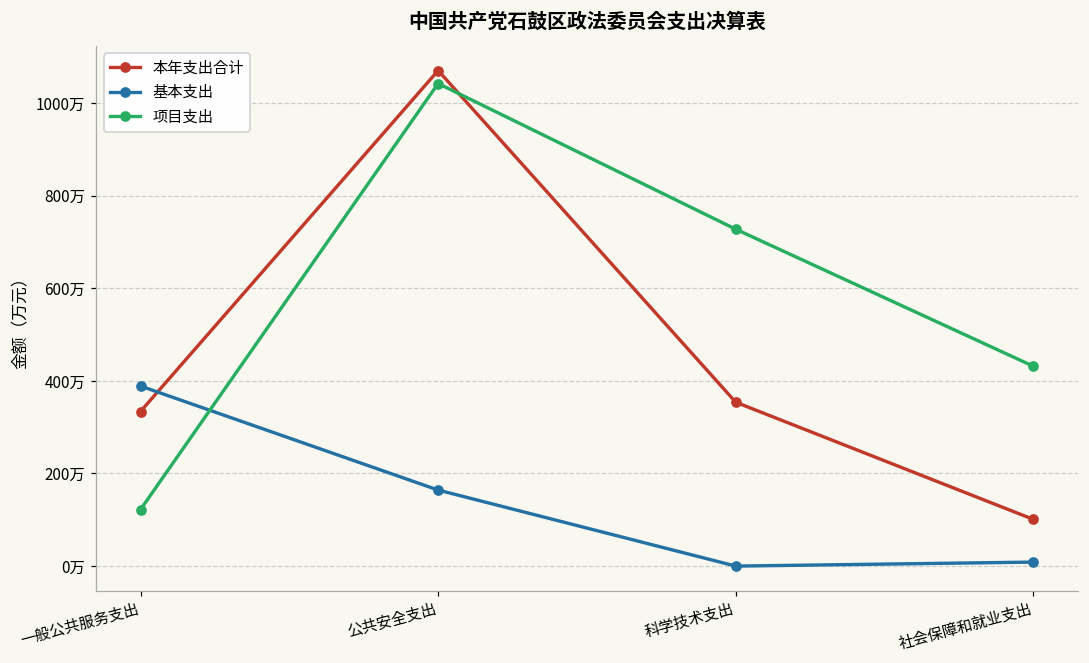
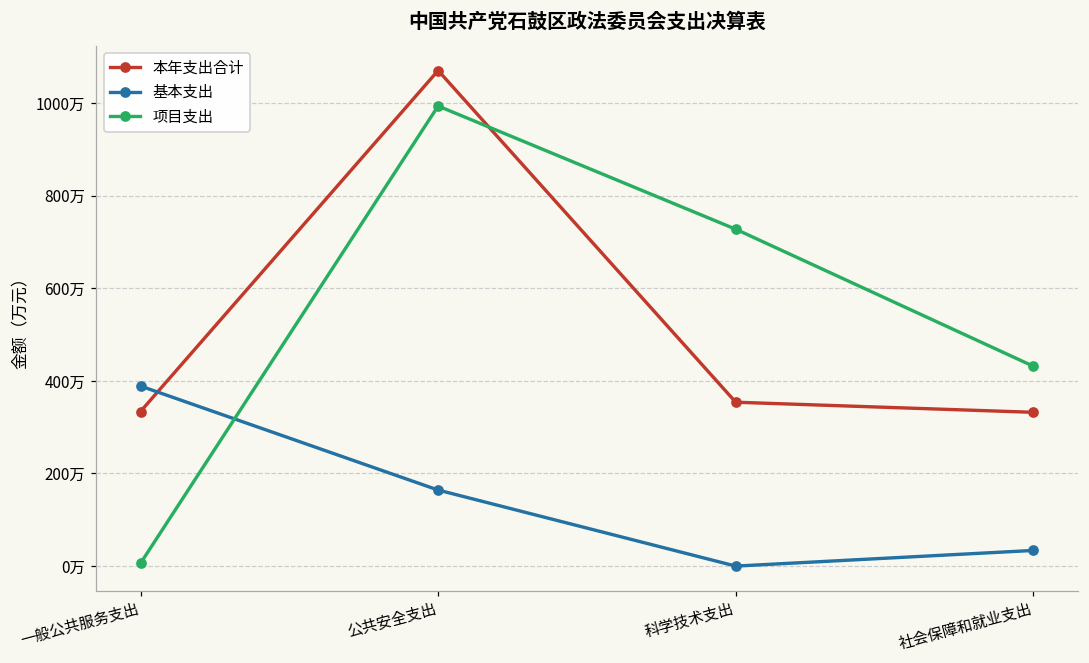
  {
    "本年支出合计": {
      "一般公共服务支出": "330万",
      "公共安全支出": "1070万",
      "科学技术支出": "350万",
-     "社会保障和就业支出": "100万"
+     "社会保障和就业支出": "330万"
    },
    "基本支出": {
      "一般公共服务支出": "390万",
      "公共安全支出": "160万",
      "科学技术支出": "0万",
-     "社会保障和就业支出": "10万"
+     "社会保障和就业支出": "30万"
    },
    "项目支出": {
-     "一般公共服务支出": "120万",
-     "公共安全支出": "1040万",
+     "一般公共服务支出": "10万",
+     "公共安全支出": "990万",
      "科学技术支出": "730万",
      "社会保障和就业支出": "430万"
    }
  }
